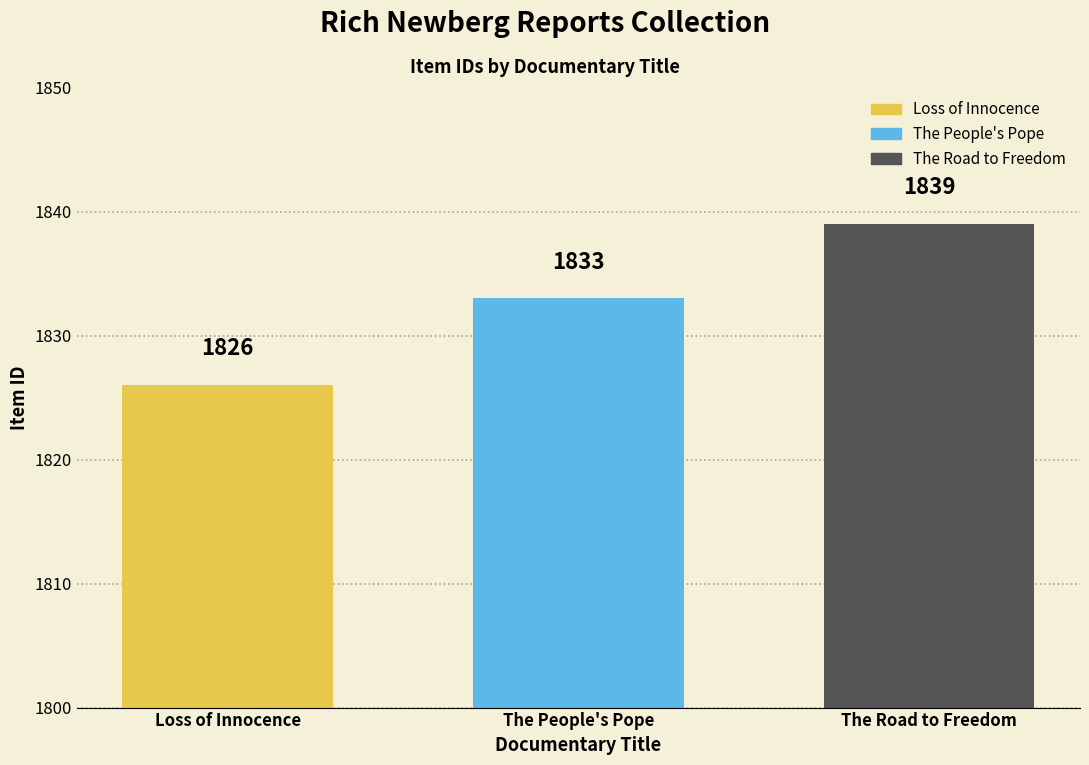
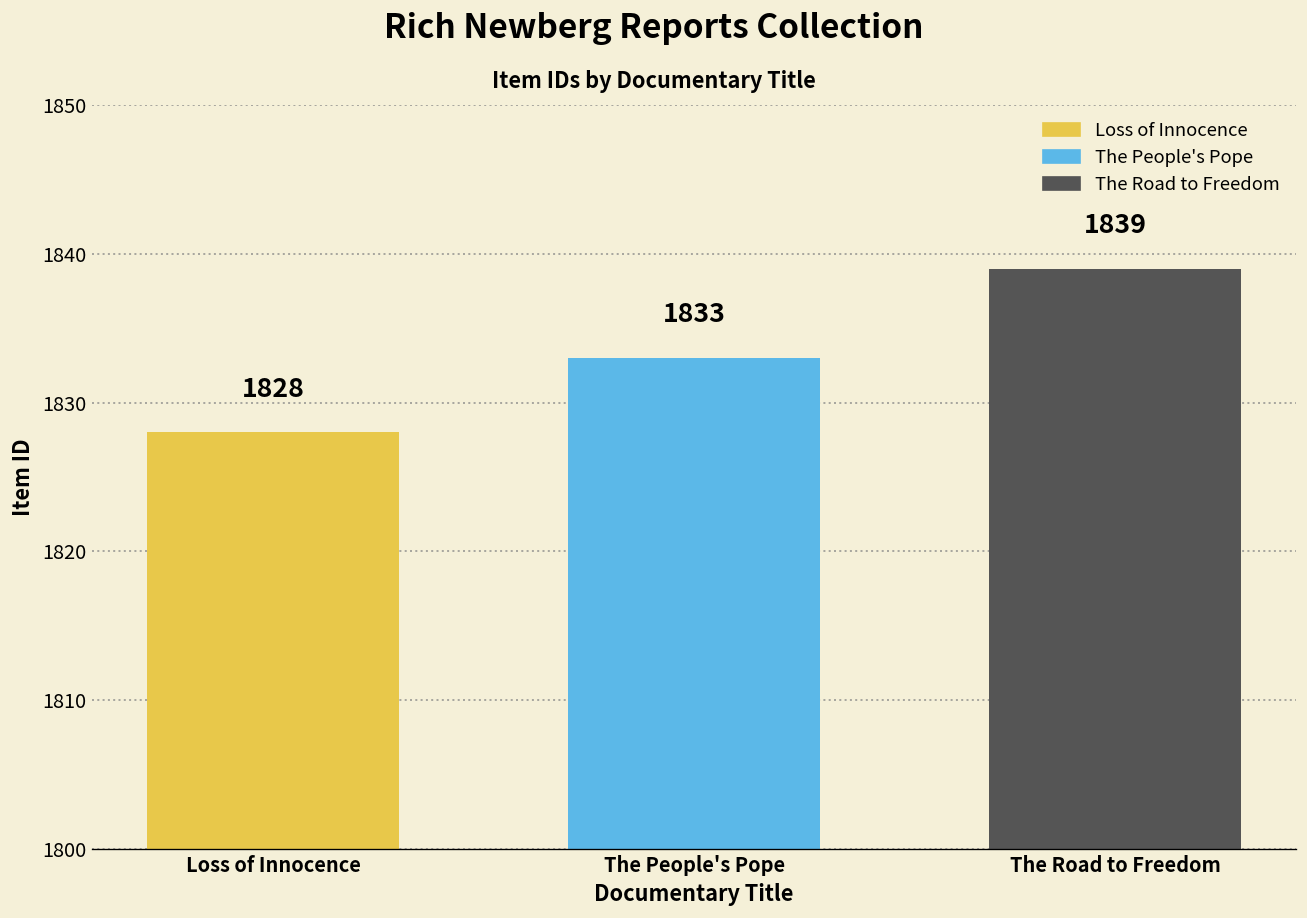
  {
-   "Loss of Innocence": 1826,
+   "Loss of Innocence": 1828,
    "The People's Pope": 1833,
    "The Road to Freedom": 1839
  }
